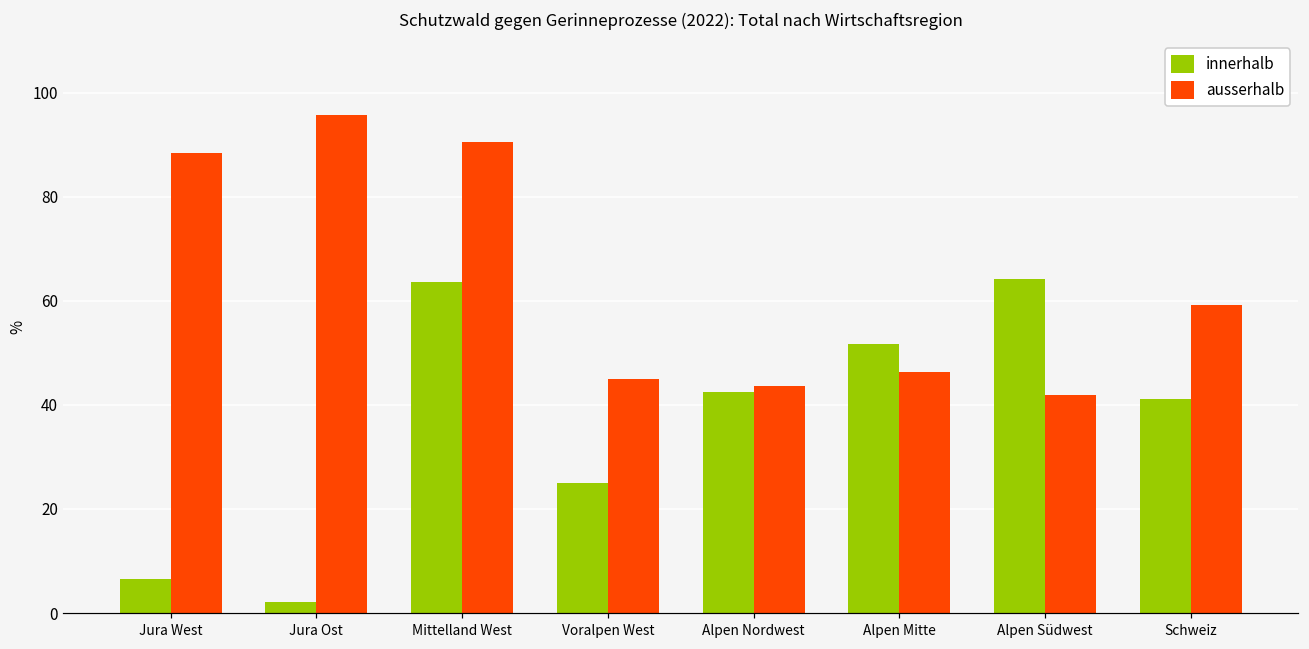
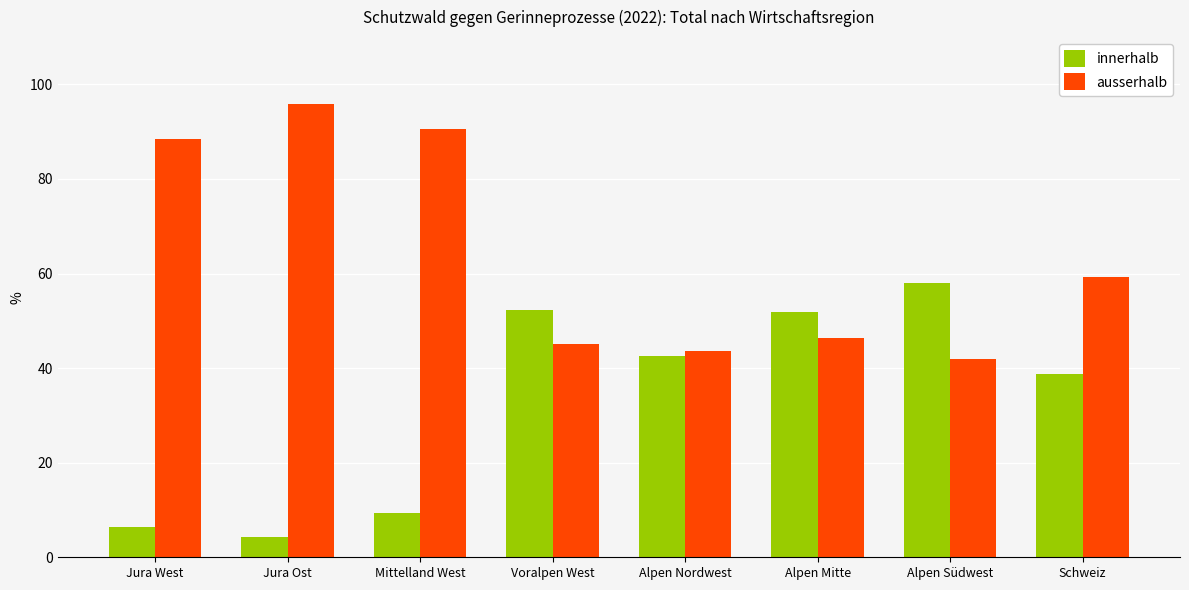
  {
    "innerhalb": {
      "Jura West": 7,
-     "Jura Ost": 2,
-     "Mittelland West": 64,
-     "Voralpen West": 25,
+     "Jura Ost": 4,
+     "Mittelland West": 9,
+     "Voralpen West": 52,
      "Alpen Nordwest": 43,
      "Alpen Mitte": 52,
-     "Alpen Südwest": 64,
-     "Schweiz": 41
+     "Alpen Südwest": 58,
+     "Schweiz": 39
    },
    "ausserhalb": {
      "Jura West": 88,
      "Jura Ost": 96,
      "Mittelland West": 91,
      "Voralpen West": 45,
      "Alpen Nordwest": 44,
      "Alpen Mitte": 46,
      "Alpen Südwest": 42,
      "Schweiz": 59
    }
  }
